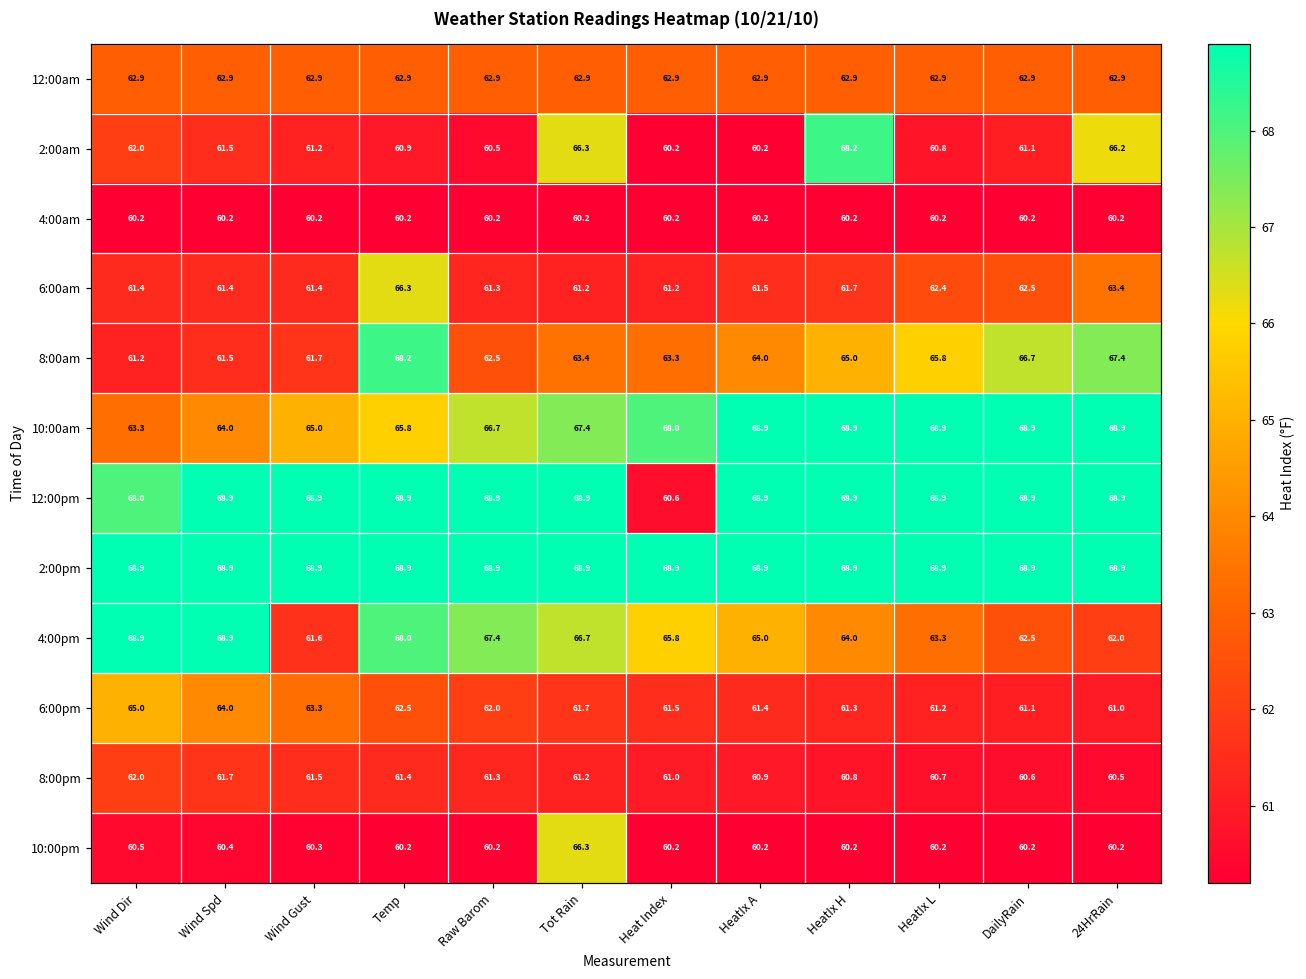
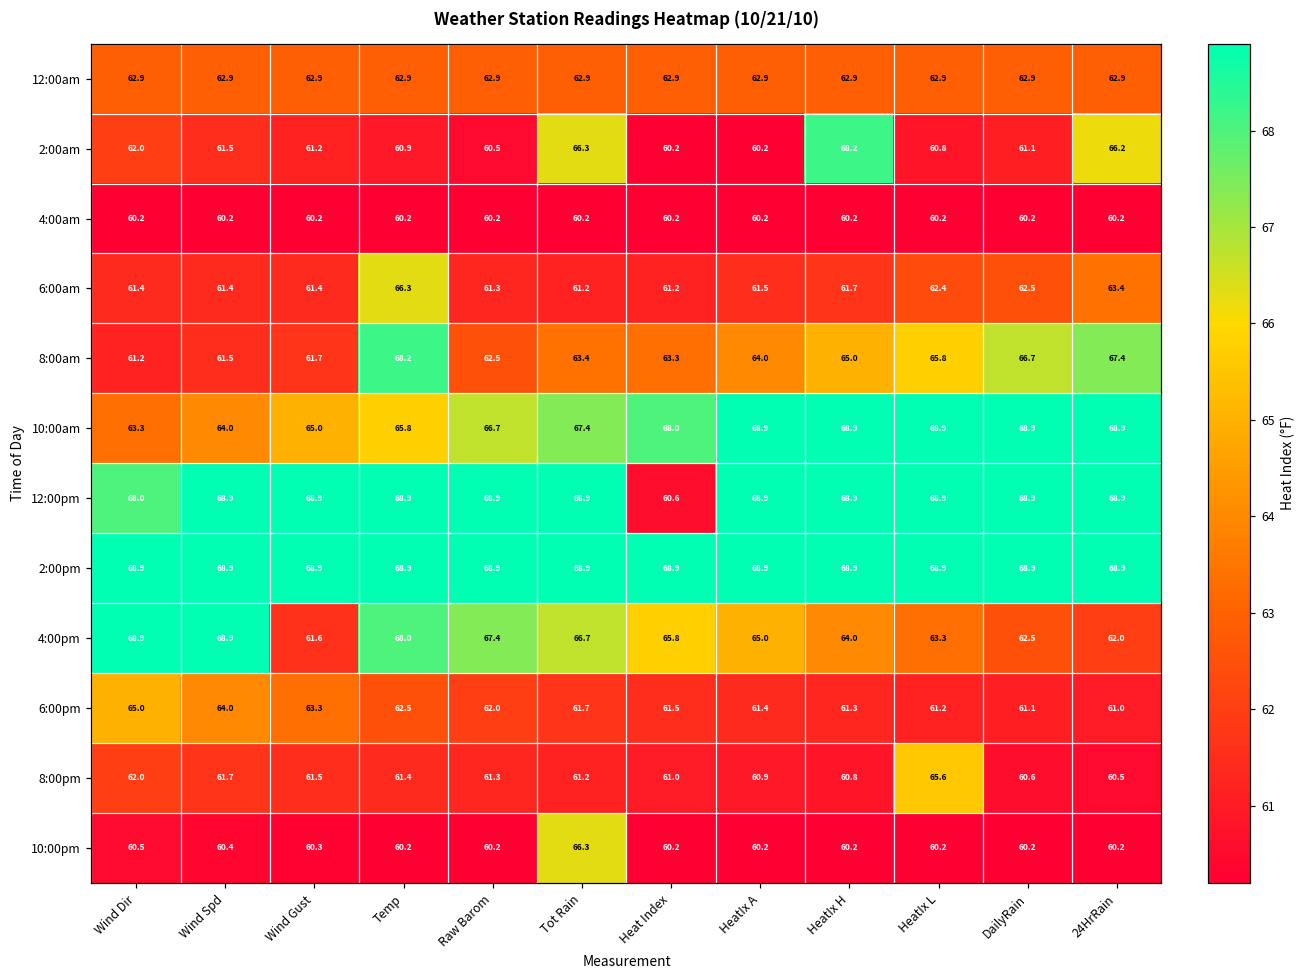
  {
    "12:00am": {
      "Wind Dir": 62.9,
      "Wind Spd": 62.9,
      "Wind Gust": 62.9,
      "Temp": 62.9,
      "Raw Barom": 62.9,
      "Tot Rain": 62.9,
      "Heat Index": 62.9,
      "HeatIx A": 62.9,
      "HeatIx H": 62.9,
      "HeatIx L": 62.9,
      "DailyRain": 62.9,
      "24HrRain": 62.9
    },
    "2:00am": {
      "Wind Dir": 62.0,
      "Wind Spd": 61.5,
      "Wind Gust": 61.2,
      "Temp": 60.9,
      "Raw Barom": 60.5,
      "Tot Rain": 66.3,
      "Heat Index": 60.2,
      "HeatIx A": 60.2,
      "HeatIx H": 68.2,
      "HeatIx L": 60.8,
      "DailyRain": 61.1,
      "24HrRain": 66.2
    },
    "4:00am": {
      "Wind Dir": 60.2,
      "Wind Spd": 60.2,
      "Wind Gust": 60.2,
      "Temp": 60.2,
      "Raw Barom": 60.2,
      "Tot Rain": 60.2,
      "Heat Index": 60.2,
      "HeatIx A": 60.2,
      "HeatIx H": 60.2,
      "HeatIx L": 60.2,
      "DailyRain": 60.2,
      "24HrRain": 60.2
    },
    "6:00am": {
      "Wind Dir": 61.4,
      "Wind Spd": 61.4,
      "Wind Gust": 61.4,
      "Temp": 66.3,
      "Raw Barom": 61.3,
      "Tot Rain": 61.2,
      "Heat Index": 61.2,
      "HeatIx A": 61.5,
      "HeatIx H": 61.7,
      "HeatIx L": 62.4,
      "DailyRain": 62.5,
      "24HrRain": 63.4
    },
    "8:00am": {
      "Wind Dir": 61.2,
      "Wind Spd": 61.5,
      "Wind Gust": 61.7,
      "Temp": 68.2,
      "Raw Barom": 62.5,
      "Tot Rain": 63.4,
      "Heat Index": 63.3,
      "HeatIx A": 64.0,
      "HeatIx H": 65.0,
      "HeatIx L": 65.8,
      "DailyRain": 66.7,
      "24HrRain": 67.4
    },
    "10:00am": {
      "Wind Dir": 63.3,
      "Wind Spd": 64.0,
      "Wind Gust": 65.0,
      "Temp": 65.8,
      "Raw Barom": 66.7,
      "Tot Rain": 67.4,
      "Heat Index": 68.0,
      "HeatIx A": 68.9,
      "HeatIx H": 68.9,
      "HeatIx L": 68.9,
      "DailyRain": 68.9,
      "24HrRain": 68.9
    },
    "12:00pm": {
      "Wind Dir": 68.0,
      "Wind Spd": 68.9,
      "Wind Gust": 68.9,
      "Temp": 68.9,
      "Raw Barom": 68.9,
      "Tot Rain": 68.9,
      "Heat Index": 60.6,
      "HeatIx A": 68.9,
      "HeatIx H": 68.9,
      "HeatIx L": 68.9,
      "DailyRain": 68.9,
      "24HrRain": 68.9
    },
    "2:00pm": {
      "Wind Dir": 68.9,
      "Wind Spd": 68.9,
      "Wind Gust": 68.9,
      "Temp": 68.9,
      "Raw Barom": 68.9,
      "Tot Rain": 68.9,
      "Heat Index": 68.9,
      "HeatIx A": 68.9,
      "HeatIx H": 68.9,
      "HeatIx L": 68.9,
      "DailyRain": 68.9,
      "24HrRain": 68.9
    },
    "4:00pm": {
      "Wind Dir": 68.9,
      "Wind Spd": 68.9,
      "Wind Gust": 61.6,
      "Temp": 68.0,
      "Raw Barom": 67.4,
      "Tot Rain": 66.7,
      "Heat Index": 65.8,
      "HeatIx A": 65.0,
      "HeatIx H": 64.0,
      "HeatIx L": 63.3,
      "DailyRain": 62.5,
      "24HrRain": 62.0
    },
    "6:00pm": {
      "Wind Dir": 65.0,
      "Wind Spd": 64.0,
      "Wind Gust": 63.3,
      "Temp": 62.5,
      "Raw Barom": 62.0,
      "Tot Rain": 61.7,
      "Heat Index": 61.5,
      "HeatIx A": 61.4,
      "HeatIx H": 61.3,
      "HeatIx L": 61.2,
      "DailyRain": 61.1,
      "24HrRain": 61.0
    },
    "8:00pm": {
      "Wind Dir": 62.0,
      "Wind Spd": 61.7,
      "Wind Gust": 61.5,
      "Temp": 61.4,
      "Raw Barom": 61.3,
      "Tot Rain": 61.2,
      "Heat Index": 61.0,
      "HeatIx A": 60.9,
      "HeatIx H": 60.8,
-     "HeatIx L": 60.7,
+     "HeatIx L": 65.6,
      "DailyRain": 60.6,
      "24HrRain": 60.5
    },
    "10:00pm": {
      "Wind Dir": 60.5,
      "Wind Spd": 60.4,
      "Wind Gust": 60.3,
      "Temp": 60.2,
      "Raw Barom": 60.2,
      "Tot Rain": 66.3,
      "Heat Index": 60.2,
      "HeatIx A": 60.2,
      "HeatIx H": 60.2,
      "HeatIx L": 60.2,
      "DailyRain": 60.2,
      "24HrRain": 60.2
    }
  }
